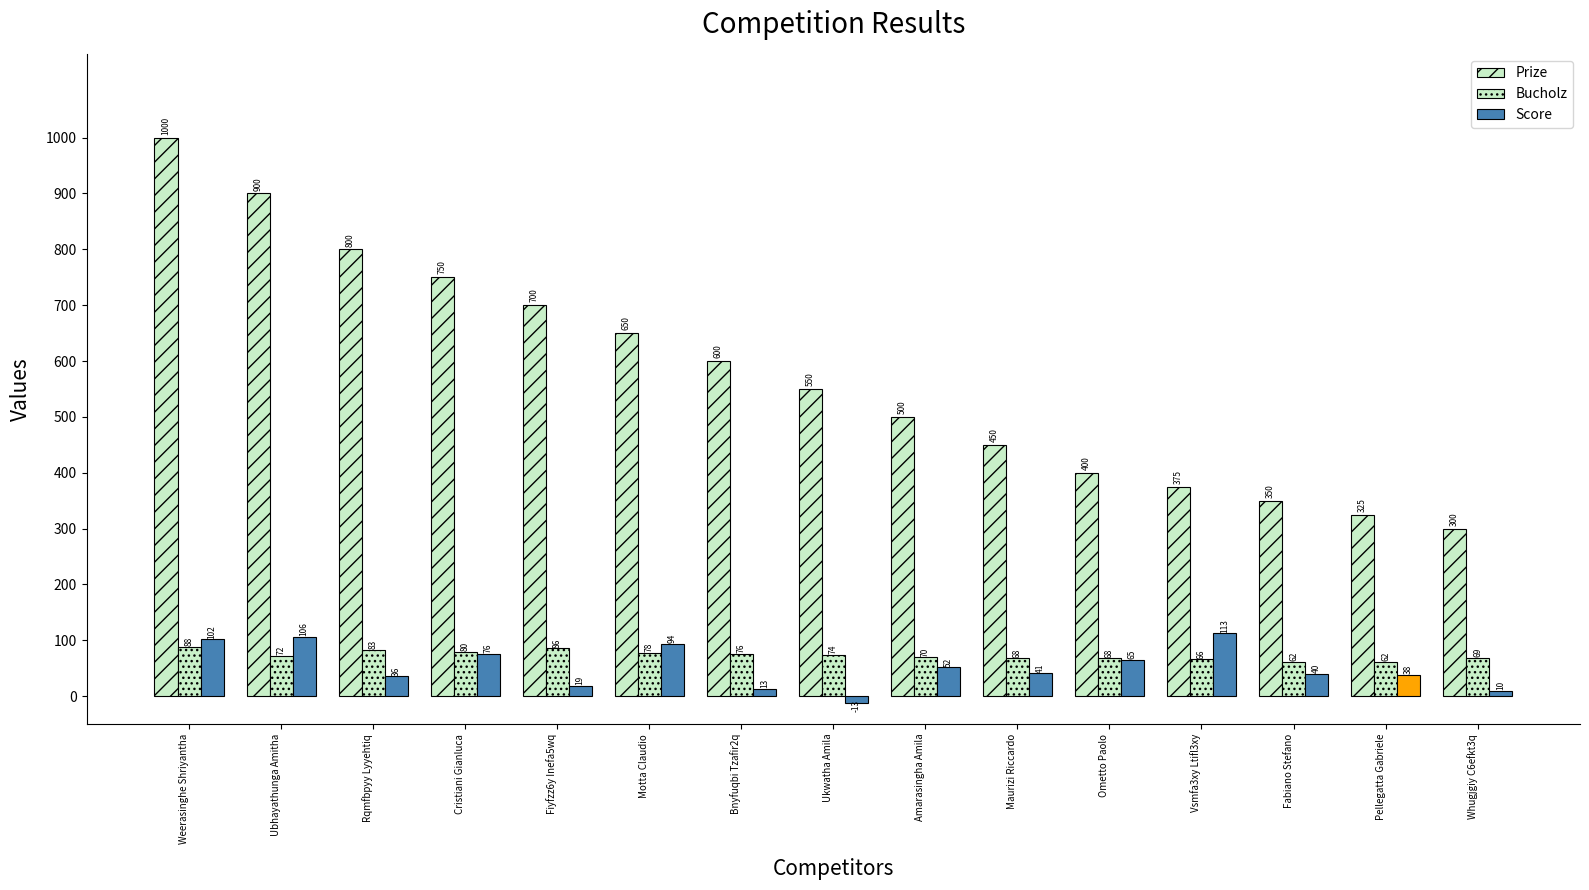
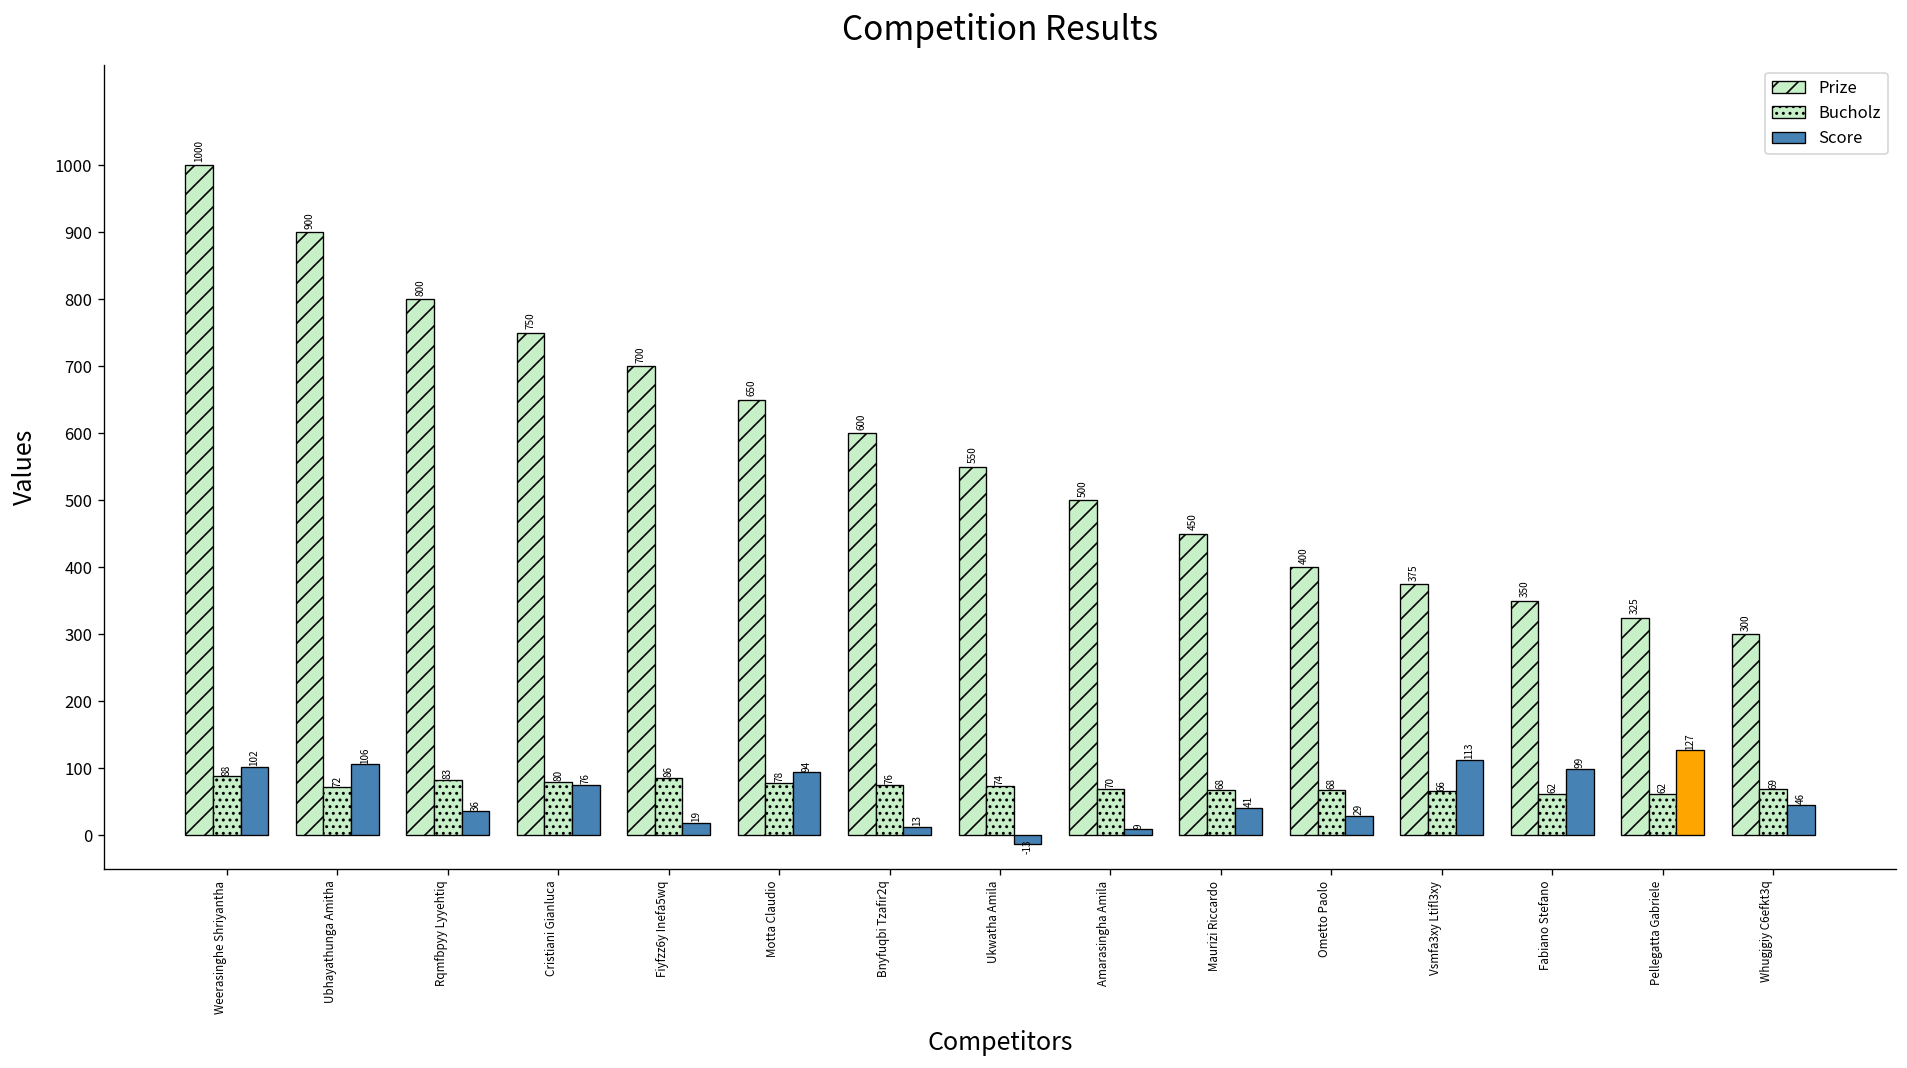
  {
    "Score": {
      "Weerasinghe Shriyantha": 102,
      "Ubhayathunga Amitha": 106,
      "Rqmfbpyy Lyyehtiq": 36,
      "Cristiani Gianluca": 76,
      "Fiyfzz6y Inefa5wq": 19,
      "Motta Claudio": 94,
      "Bnyfuqbi Tzafir2q": 13,
      "Ukwatha Amila": -13,
-     "Amarasingha Amila": 52,
+     "Amarasingha Amila": 9,
      "Maurizi Riccardo": 41,
-     "Ometto Paolo": 65,
+     "Ometto Paolo": 29,
      "Vsmfa3xy Ltifl3xy": 113,
-     "Fabiano Stefano": 40,
-     "Pellegatta Gabriele": 38,
-     "Whugjgiy C6efkt3q": 10
+     "Fabiano Stefano": 99,
+     "Pellegatta Gabriele": 127,
+     "Whugjgiy C6efkt3q": 46
    }
  }
